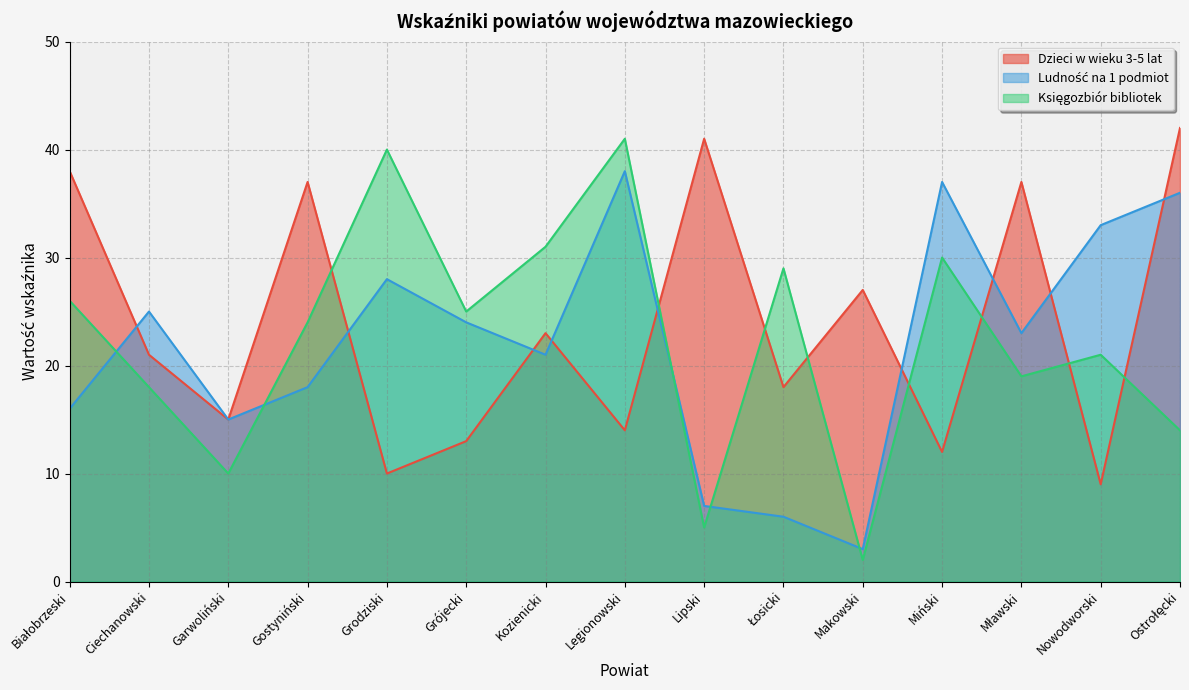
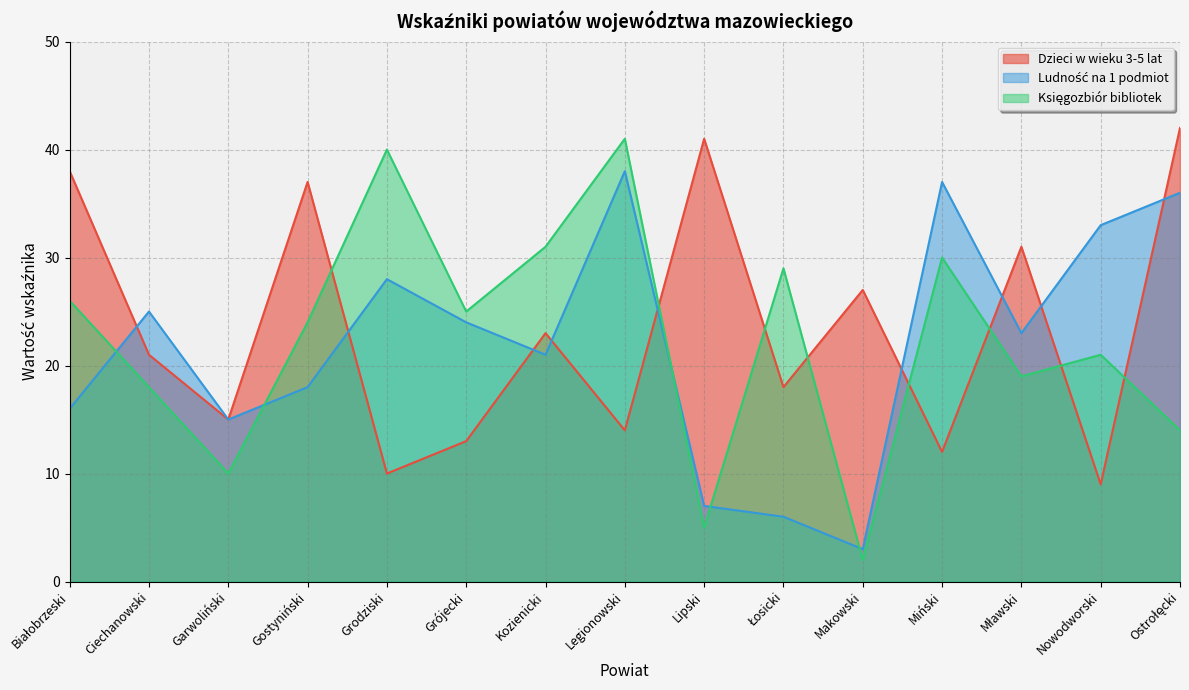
  {
    "Dzieci w wieku 3-5 lat": {
      "Białobrzeski": 38,
      "Ciechanowski": 21,
      "Gostyniński": 37,
      "Grodziski": 10,
      "Grójecki": 13,
      "Kozienicki": 23,
      "Legionowski": 14,
      "Lipski": 41,
      "Łosicki": 18,
      "Makowski": 27,
      "Miński": 12,
-     "Mławski": 37,
+     "Mławski": 31,
      "Nowodworski": 9,
      "Ostrołęcki": 42
    },
    "Ludność na 1 podmiot": {
      "Białobrzeski": 16,
      "Ciechanowski": 25,
      "Gostyniński": 18,
      "Grodziski": 28,
      "Grójecki": 24,
      "Kozienicki": 21,
      "Legionowski": 38,
      "Lipski": 7,
      "Łosicki": 6,
      "Makowski": 3,
      "Miński": 37,
      "Mławski": 23,
      "Nowodworski": 33,
      "Ostrołęcki": 36
    },
    "Księgozbiór bibliotek": {
      "Białobrzeski": 26,
      "Ciechanowski": 18,
      "Garwoliński": 10,
      "Gostyniński": 24,
      "Grodziski": 40,
      "Grójecki": 25,
      "Kozienicki": 31,
      "Legionowski": 41,
      "Lipski": 5,
      "Łosicki": 29,
      "Makowski": 2,
      "Miński": 30,
      "Mławski": 19,
      "Nowodworski": 21,
      "Ostrołęcki": 14
    }
  }
